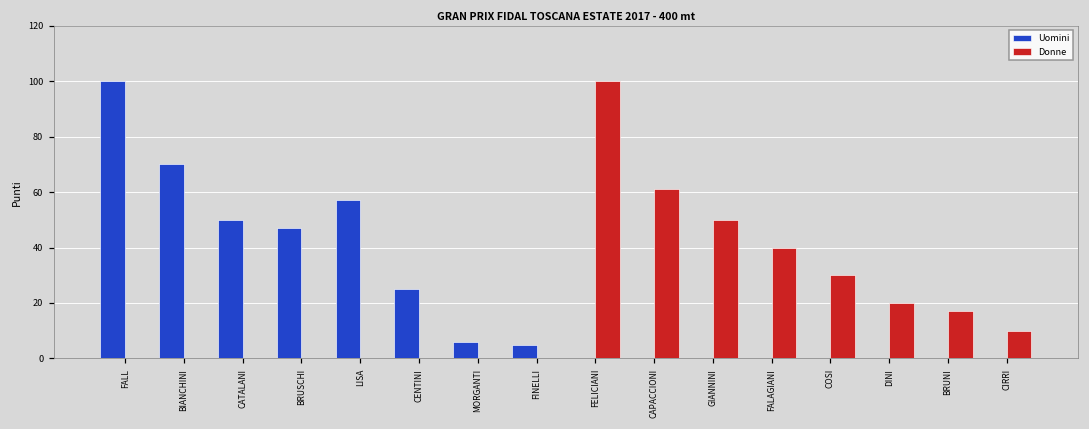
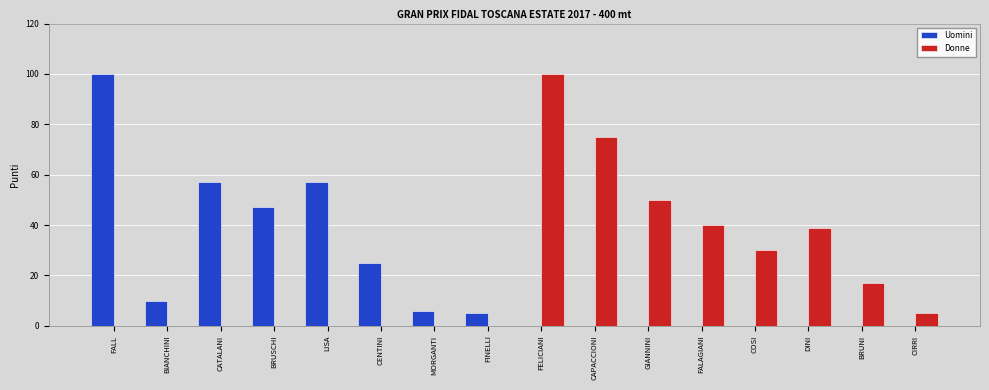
  {
    "Uomini": {
      "FALL": 100,
-     "BIANCHINI": 70,
-     "CATALANI": 50,
+     "BIANCHINI": 10,
+     "CATALANI": 57,
      "BRUSCHI": 47,
      "LISA": 57,
      "CENTINI": 25,
      "MORGANTI": 6,
      "FINELLI": 5,
      "FELICIANI": 0,
      "CAPACCIONI": 0,
      "GIANNINI": 0,
      "FALAGIANI": 0,
      "COSI": 0,
      "DINI": 0,
      "BRUNI": 0,
      "CIRRI": 0
    },
    "Donne": {
      "FALL": 0,
      "BIANCHINI": 0,
      "CATALANI": 0,
      "BRUSCHI": 0,
      "LISA": 0,
      "CENTINI": 0,
      "MORGANTI": 0,
      "FINELLI": 0,
      "FELICIANI": 100,
-     "CAPACCIONI": 61,
+     "CAPACCIONI": 75,
      "GIANNINI": 50,
      "FALAGIANI": 40,
      "COSI": 30,
-     "DINI": 20,
+     "DINI": 39,
      "BRUNI": 17,
-     "CIRRI": 10
+     "CIRRI": 5
    }
  }
